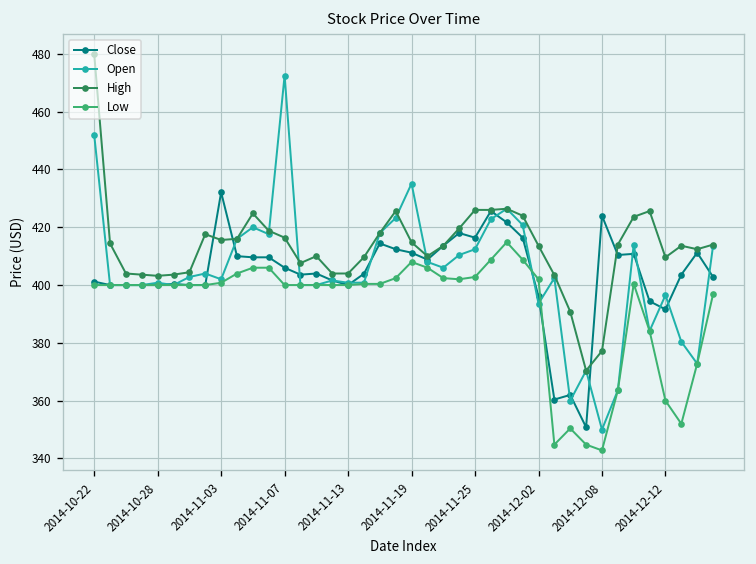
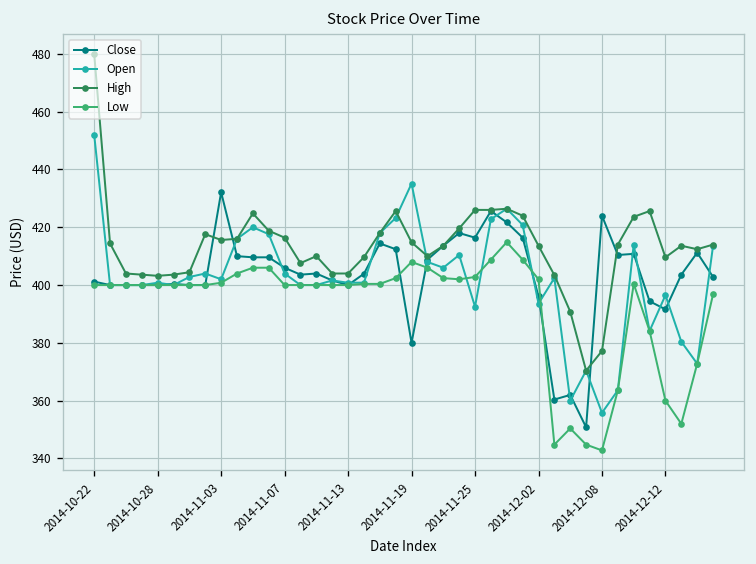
  {
    "Close": {
      "2014-10-22": 401,
      "2014-11-03": 432,
      "2014-11-07": 406,
-     "2014-11-19": 411,
+     "2014-11-19": 380,
      "2014-11-25": 416,
      "2014-12-02": 396,
      "2014-12-08": 424,
      "2014-12-12": 392
    },
    "Open": {
      "2014-10-22": 452,
      "2014-11-03": 402,
-     "2014-11-07": 473,
+     "2014-11-07": 404,
      "2014-11-19": 435,
-     "2014-11-25": 412,
+     "2014-11-25": 393,
      "2014-12-02": 394,
-     "2014-12-08": 350,
+     "2014-12-08": 356,
      "2014-12-12": 397
    }
  }
